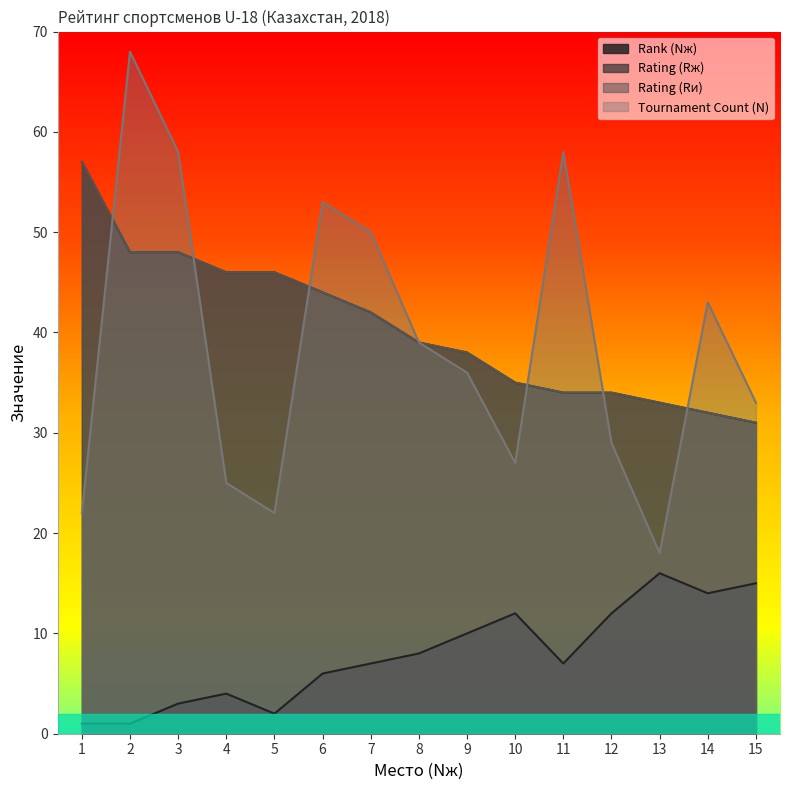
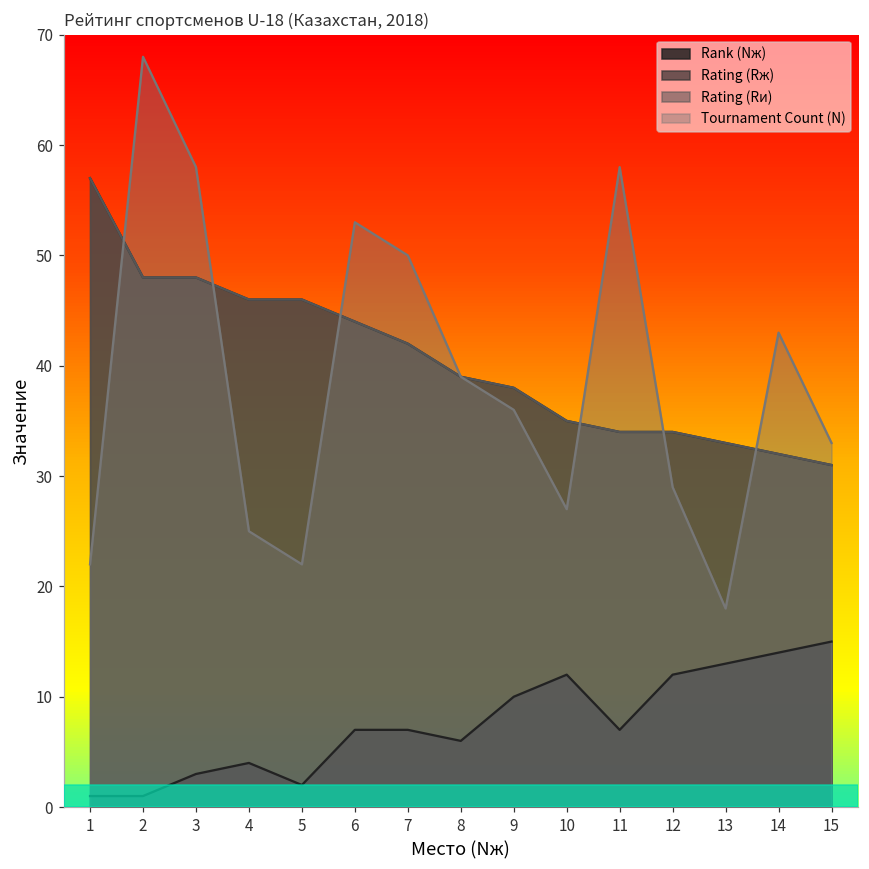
  {
    "Rank (Nж)": {
      "3": 3,
      "4": 4,
-     "6": 6,
+     "6": 7,
      "7": 7,
-     "8": 8,
+     "8": 6,
      "9": 10,
      "10": 12,
      "11": 7,
      "12": 12,
-     "13": 16,
+     "13": 13,
      "14": 14,
      "15": 15
    }
  }
